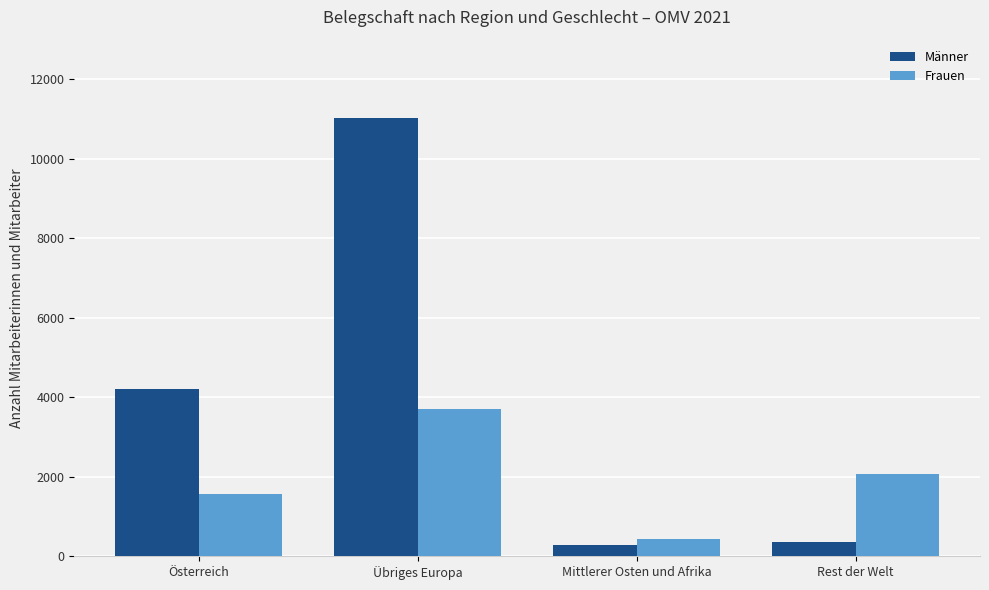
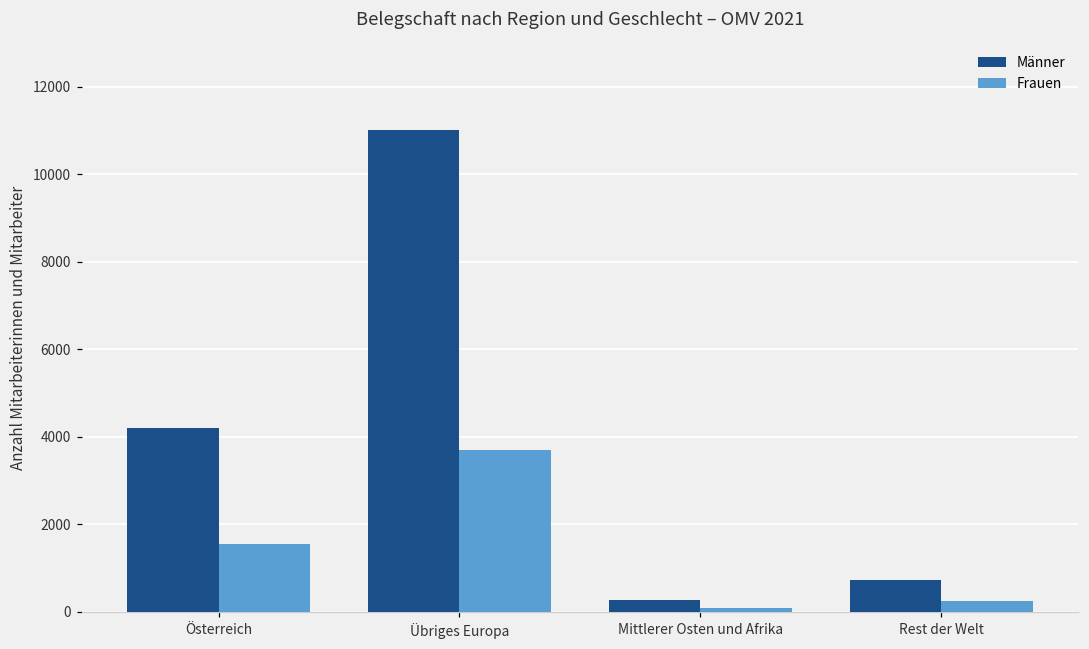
  {
    "Männer": {
      "Österreich": 4200,
      "Übriges Europa": 11000,
      "Mittlerer Osten und Afrika": 300,
-     "Rest der Welt": 400
+     "Rest der Welt": 700
    },
    "Frauen": {
      "Österreich": 1600,
      "Übriges Europa": 3700,
-     "Mittlerer Osten und Afrika": 400,
-     "Rest der Welt": 2100
+     "Mittlerer Osten und Afrika": 100,
+     "Rest der Welt": 200
    }
  }
